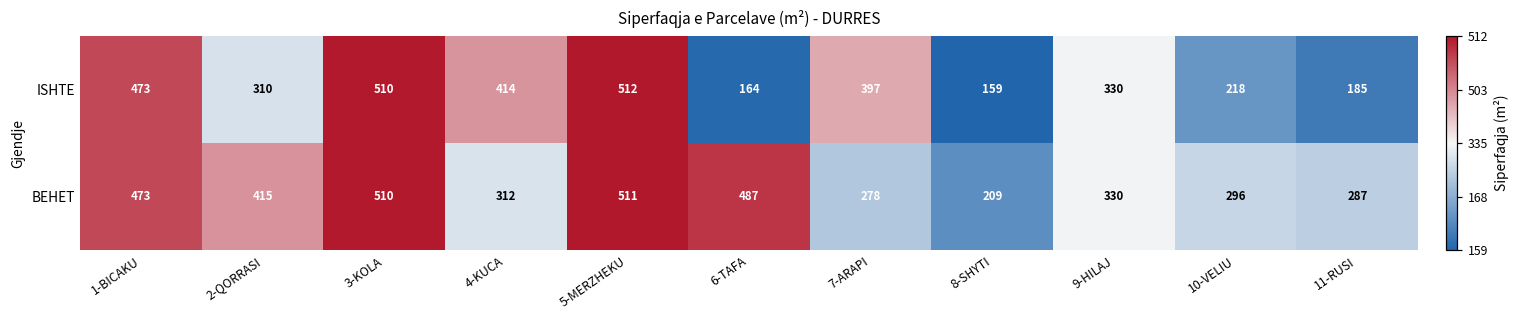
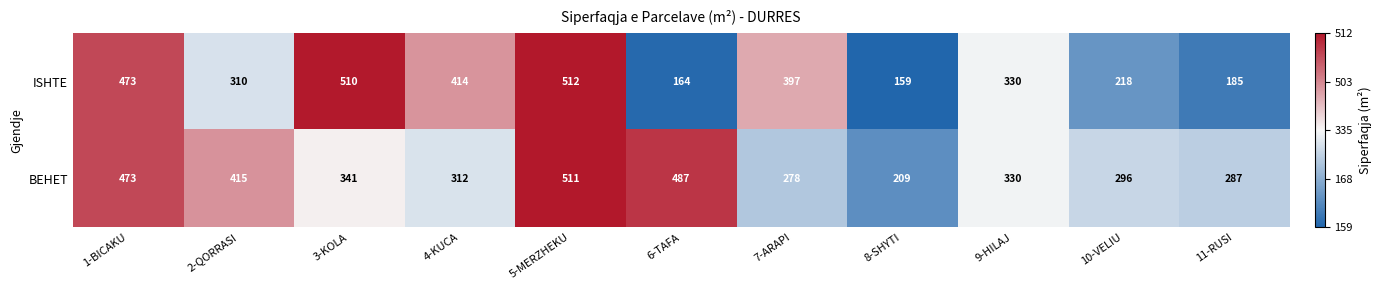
  {
    "ISHTE": {
      "1-BICAKU": 473,
      "2-QORRASI": 310,
      "3-KOLA": 510,
      "4-KUCA": 414,
      "5-MERZHEKU": 512,
      "6-TAFA": 164,
      "7-ARAPI": 397,
      "8-SHYTI": 159,
      "9-HILAJ": 330,
      "10-VELIU": 218,
      "11-RUSI": 185
    },
    "BEHET": {
      "1-BICAKU": 473,
      "2-QORRASI": 415,
-     "3-KOLA": 510,
+     "3-KOLA": 341,
      "4-KUCA": 312,
      "5-MERZHEKU": 511,
      "6-TAFA": 487,
      "7-ARAPI": 278,
      "8-SHYTI": 209,
      "9-HILAJ": 330,
      "10-VELIU": 296,
      "11-RUSI": 287
    }
  }
